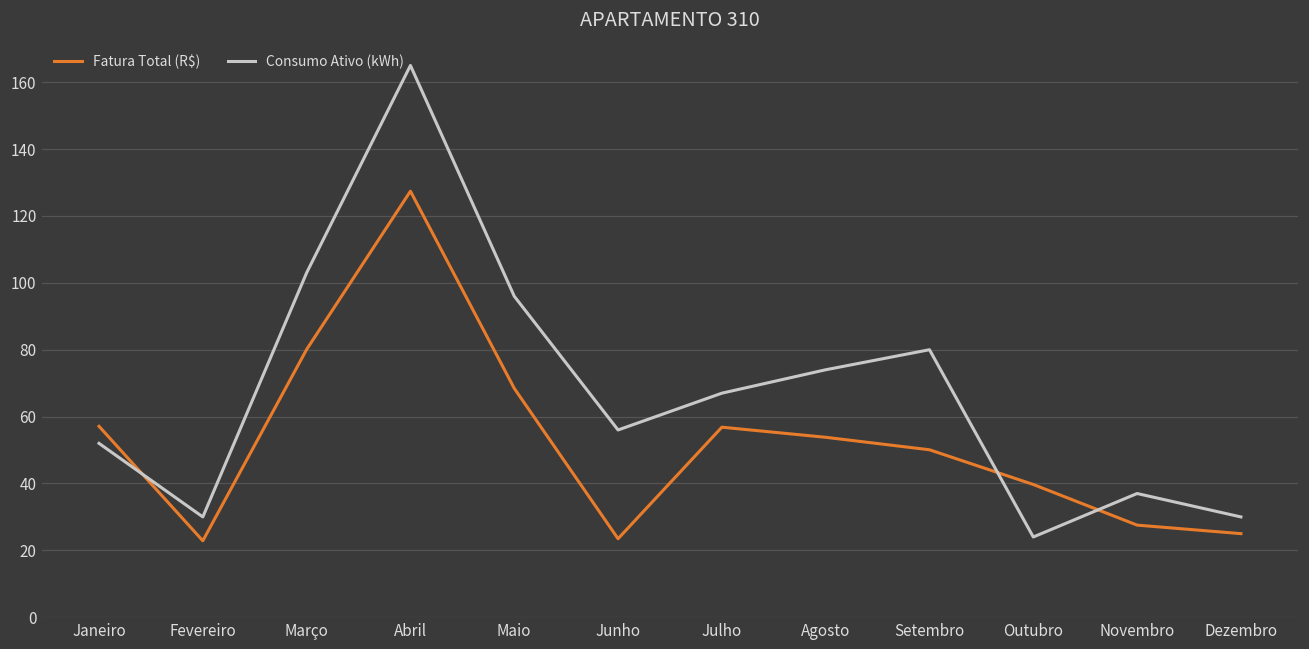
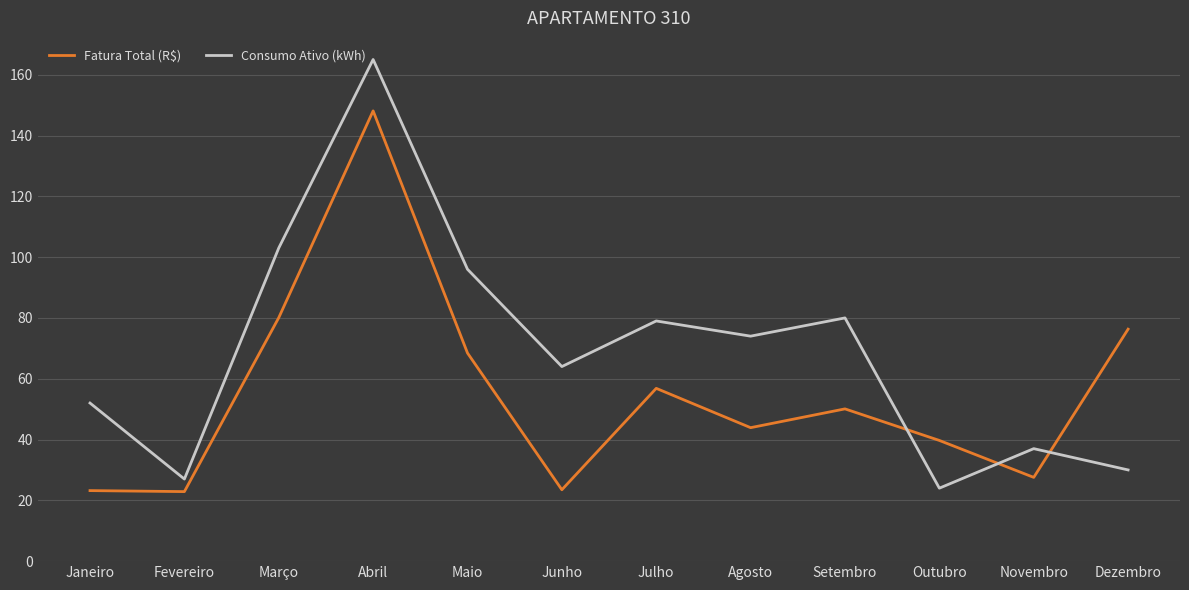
  {
    "Fatura Total (R$)": {
-     "Janeiro": 57,
+     "Janeiro": 23,
      "Fevereiro": 23,
      "Março": 80,
-     "Abril": 127,
+     "Abril": 148,
      "Maio": 68,
      "Junho": 23,
      "Julho": 57,
-     "Agosto": 54,
+     "Agosto": 44,
      "Setembro": 50,
      "Outubro": 40,
      "Novembro": 28,
-     "Dezembro": 25
+     "Dezembro": 76
    },
    "Consumo Ativo (kWh)": {
      "Janeiro": 52,
-     "Fevereiro": 30,
+     "Fevereiro": 27,
      "Março": 103,
      "Abril": 165,
      "Maio": 96,
-     "Junho": 56,
-     "Julho": 67,
+     "Junho": 64,
+     "Julho": 79,
      "Agosto": 74,
      "Setembro": 80,
      "Outubro": 24,
      "Novembro": 37,
      "Dezembro": 30
    }
  }
